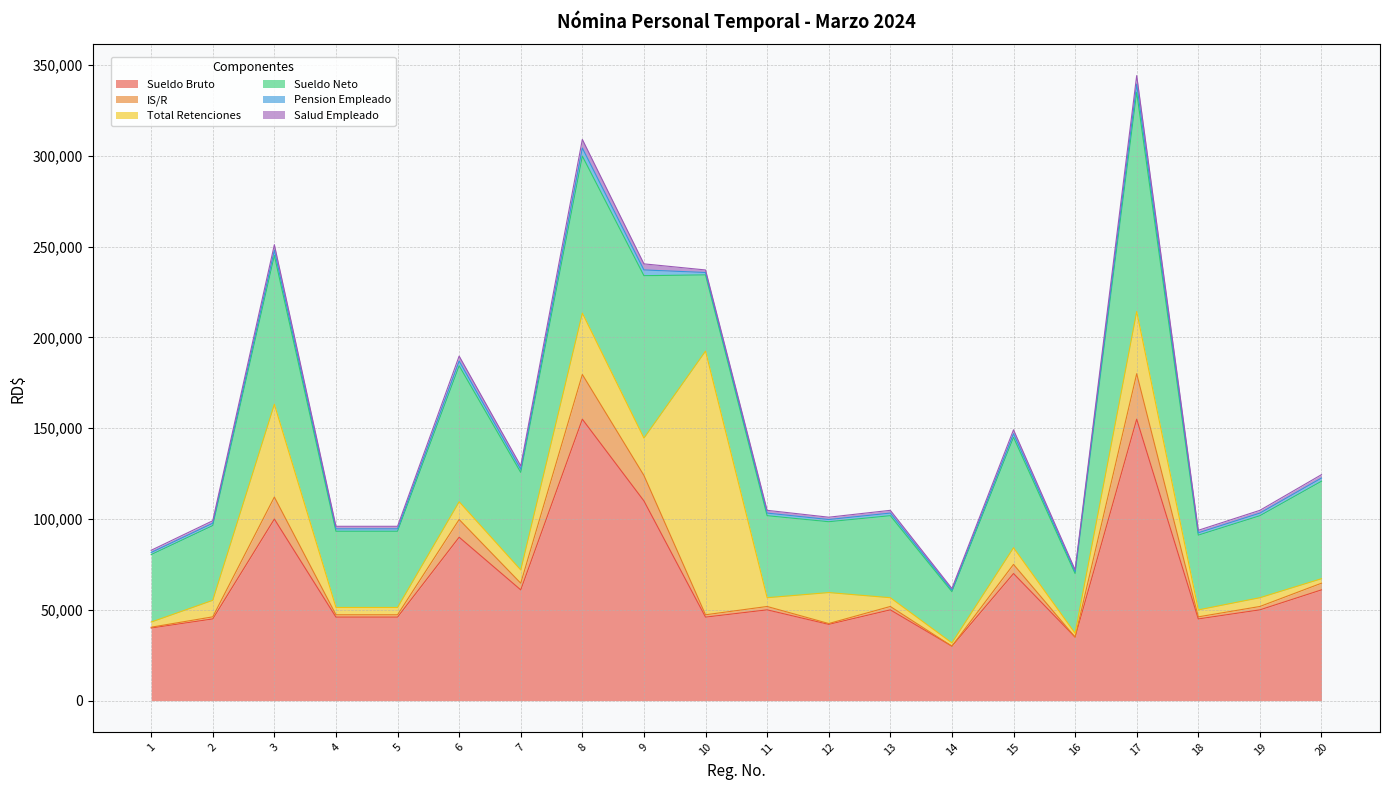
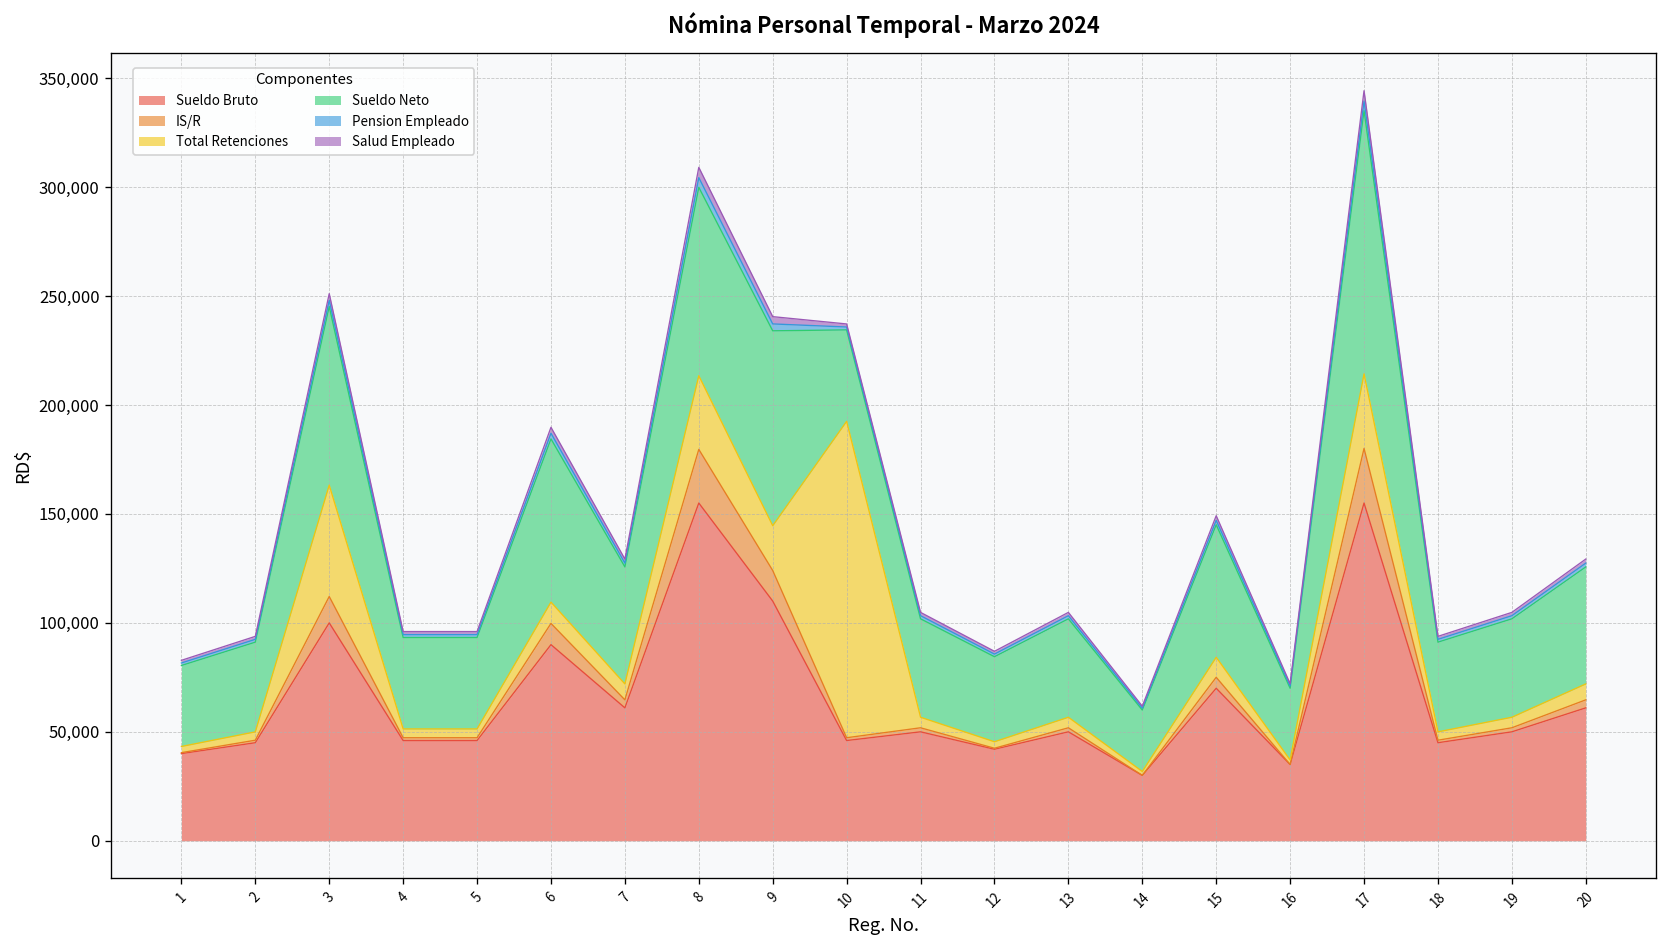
  {
    "Total Retenciones": {
      "1": "3,000",
-     "2": "9,000",
+     "2": "4,000",
      "3": "51,000",
      "4": "4,000",
      "5": "4,000",
      "6": "10,000",
      "7": "7,000",
      "8": "34,000",
      "9": "21,000",
      "10": "145,000",
      "11": "5,000",
-     "12": "17,000",
+     "12": "3,000",
      "13": "5,000",
      "14": "2,000",
      "15": "9,000",
      "16": "2,000",
      "17": "34,000",
      "18": "4,000",
      "19": "5,000",
-     "20": "2,000"
+     "20": "7,000"
    },
    "Sueldo Neto": {
      "3": "82,000",
      "6": "75,000",
      "7": "54,000",
      "8": "86,000",
      "9": "89,000",
      "11": "45,000",
      "13": "45,000",
      "15": "61,000",
      "17": "121,000",
      "19": "45,000",
      "20": "54,000"
    },
    "Pension Empleado": {
      "3": "3,000",
      "6": "3,000",
      "7": "2,000",
      "8": "4,000",
      "9": "3,000",
      "11": "1,000",
      "13": "1,000",
      "15": "2,000",
      "17": "4,000",
      "19": "1,000",
      "20": "2,000"
    },
    "Salud Empleado": {
      "3": "3,000",
      "6": "3,000",
      "7": "2,000",
      "8": "5,000",
      "9": "3,000",
      "11": "2,000",
      "13": "2,000",
      "15": "2,000",
      "17": "5,000",
      "19": "2,000",
      "20": "2,000"
    }
  }
